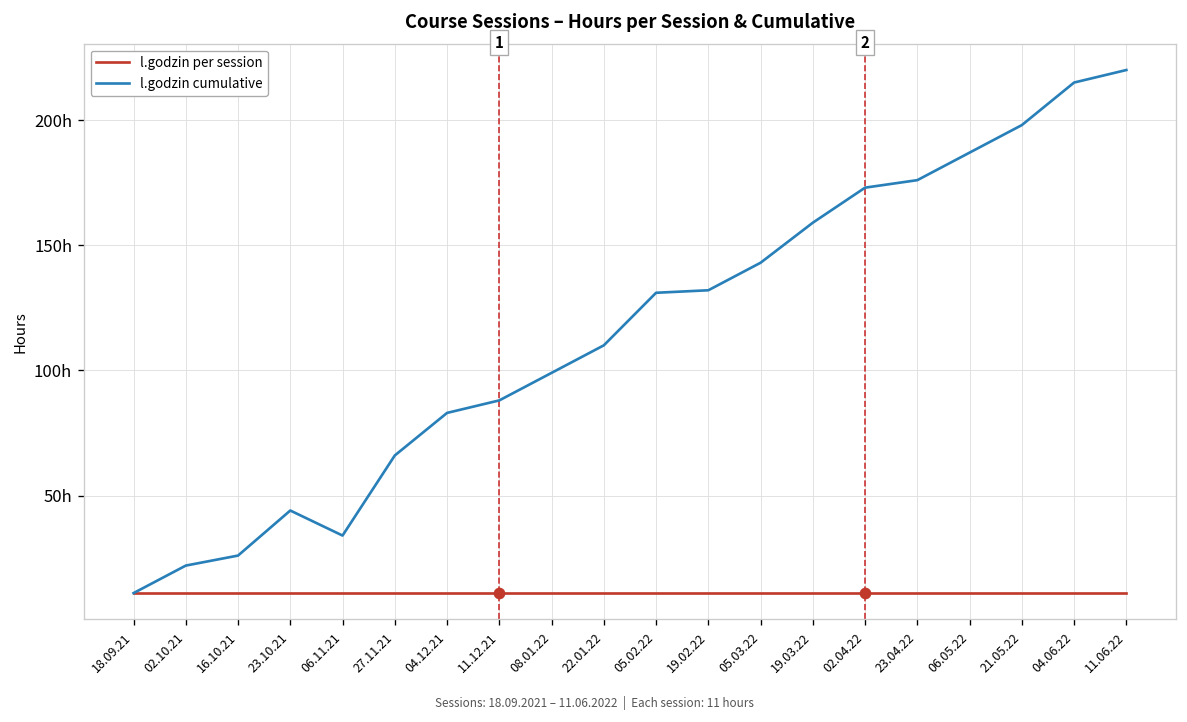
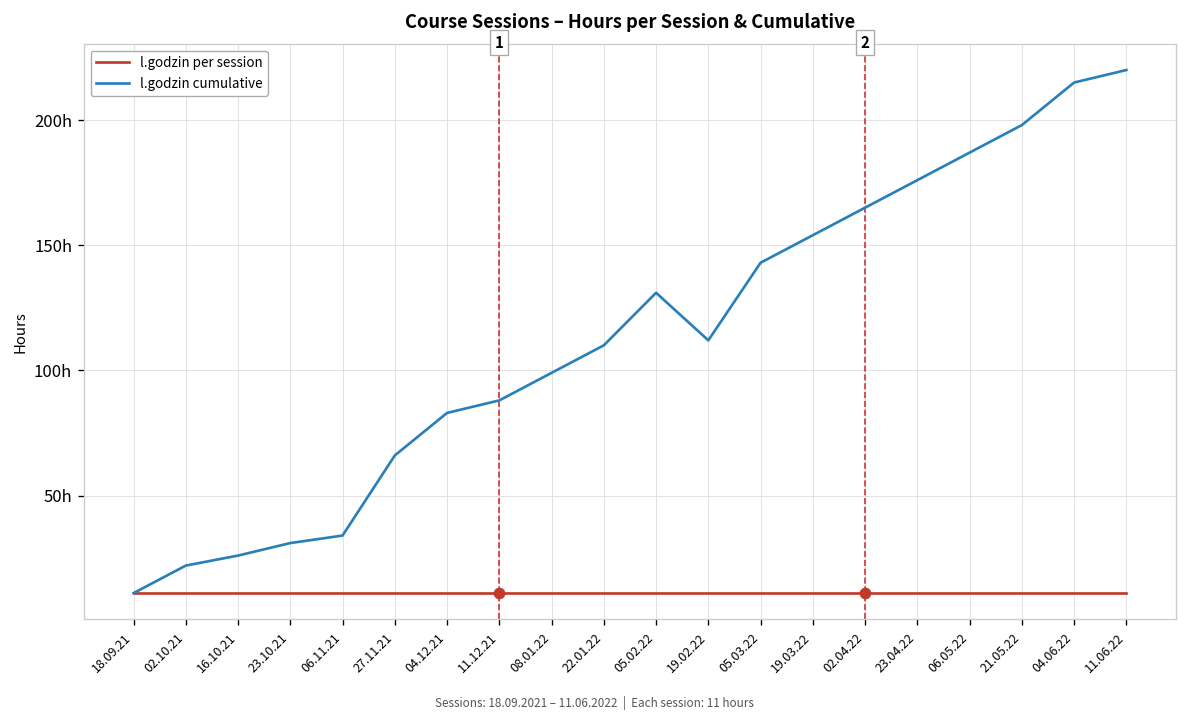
  {
    "l.godzin cumulative": {
      "02.10.21": "22h",
      "16.10.21": "26h",
-     "23.10.21": "44h",
+     "23.10.21": "31h",
      "06.11.21": "34h",
      "27.11.21": "66h",
      "04.12.21": "83h",
      "11.12.21": "88h",
      "08.01.22": "99h",
      "22.01.22": "110h",
      "05.02.22": "131h",
-     "19.02.22": "132h",
+     "19.02.22": "112h",
      "05.03.22": "143h",
-     "19.03.22": "159h",
-     "02.04.22": "173h",
+     "19.03.22": "154h",
+     "02.04.22": "165h",
      "23.04.22": "176h",
      "06.05.22": "187h",
      "21.05.22": "198h",
      "04.06.22": "215h",
      "11.06.22": "220h"
    }
  }
